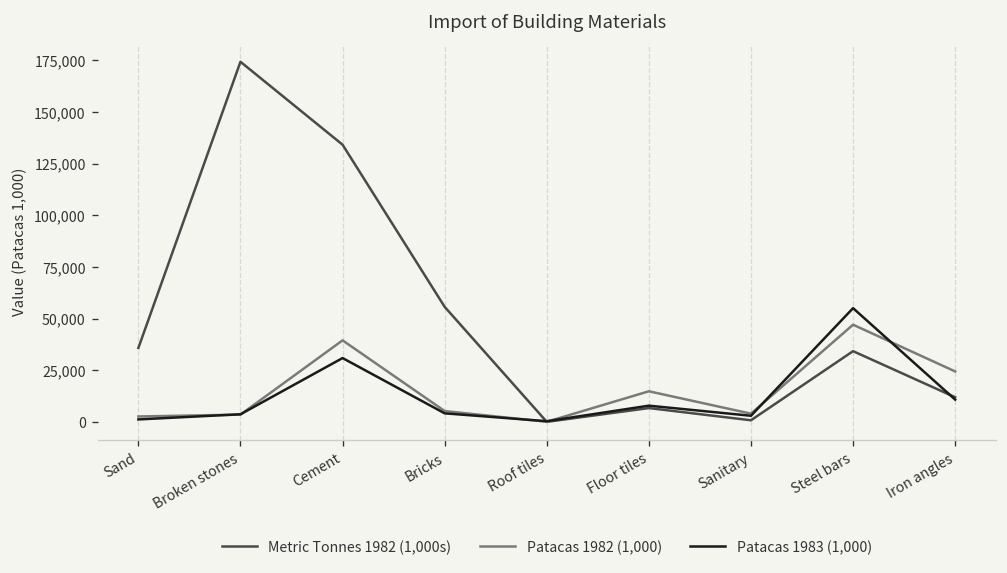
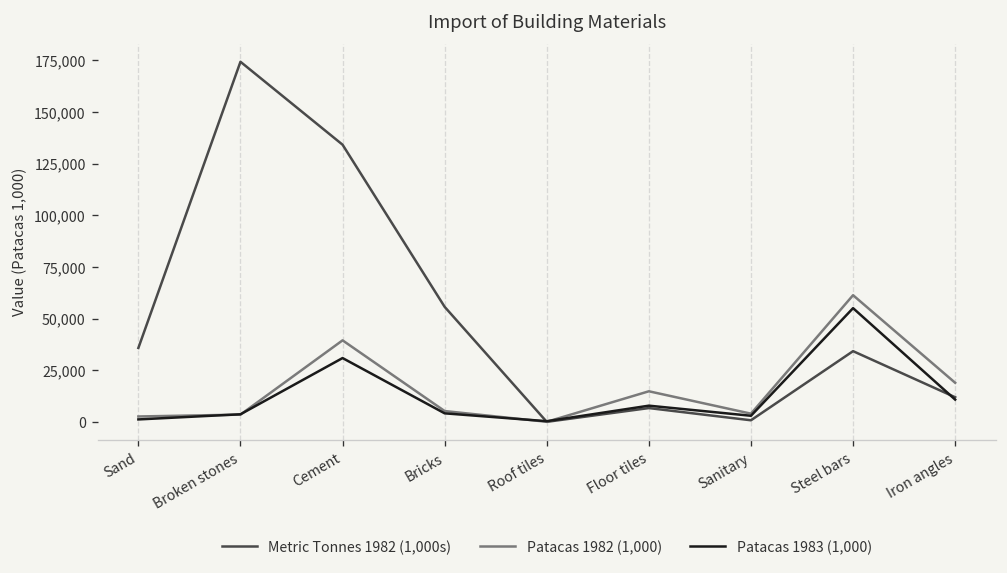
  {
    "Metric Tonnes 1982 (1,000s)": {
      "Sand": "36,000",
      "Broken stones": "174,000",
      "Cement": "134,000",
      "Bricks": "56,000",
      "Sanitary": "1,000",
      "Steel bars": "34,000"
    },
    "Patacas 1982 (1,000)": {
      "Cement": "39,000",
      "Floor tiles": "15,000",
-     "Steel bars": "47,000",
-     "Iron angles": "24,000"
+     "Steel bars": "61,000",
+     "Iron angles": "19,000"
    },
    "Patacas 1983 (1,000)": {
      "Cement": "31,000",
      "Steel bars": "55,000"
    }
  }
